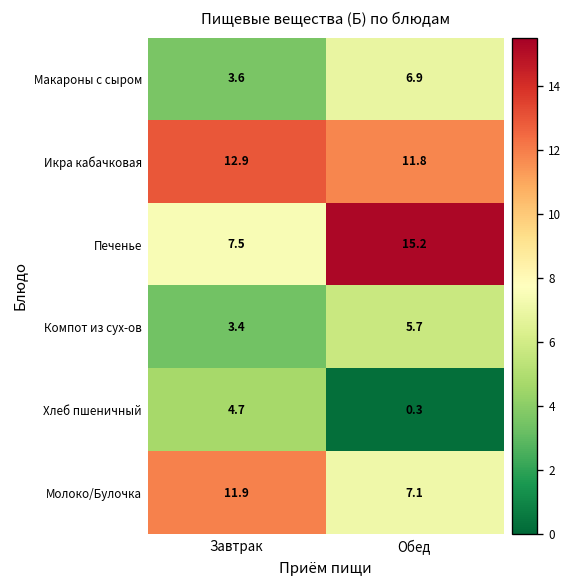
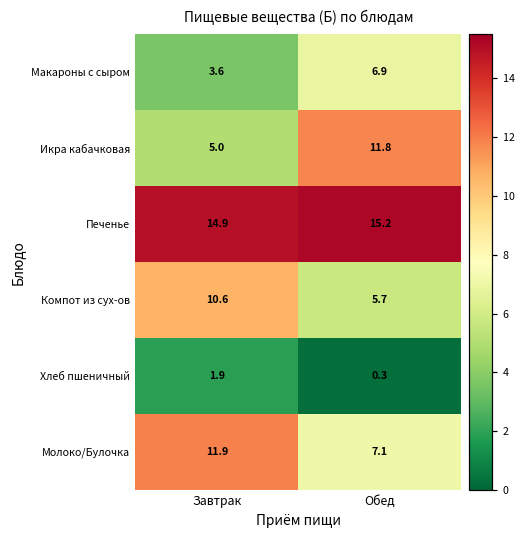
  {
    "Макароны с сыром": {
      "Завтрак": 3.6,
      "Обед": 6.9
    },
    "Икра кабачковая": {
-     "Завтрак": 12.9,
+     "Завтрак": 5.0,
      "Обед": 11.8
    },
    "Печенье": {
-     "Завтрак": 7.5,
+     "Завтрак": 14.9,
      "Обед": 15.2
    },
    "Компот из сух-ов": {
-     "Завтрак": 3.4,
+     "Завтрак": 10.6,
      "Обед": 5.7
    },
    "Хлеб пшеничный": {
-     "Завтрак": 4.7,
+     "Завтрак": 1.9,
      "Обед": 0.3
    },
    "Молоко/Булочка": {
      "Завтрак": 11.9,
      "Обед": 7.1
    }
  }
